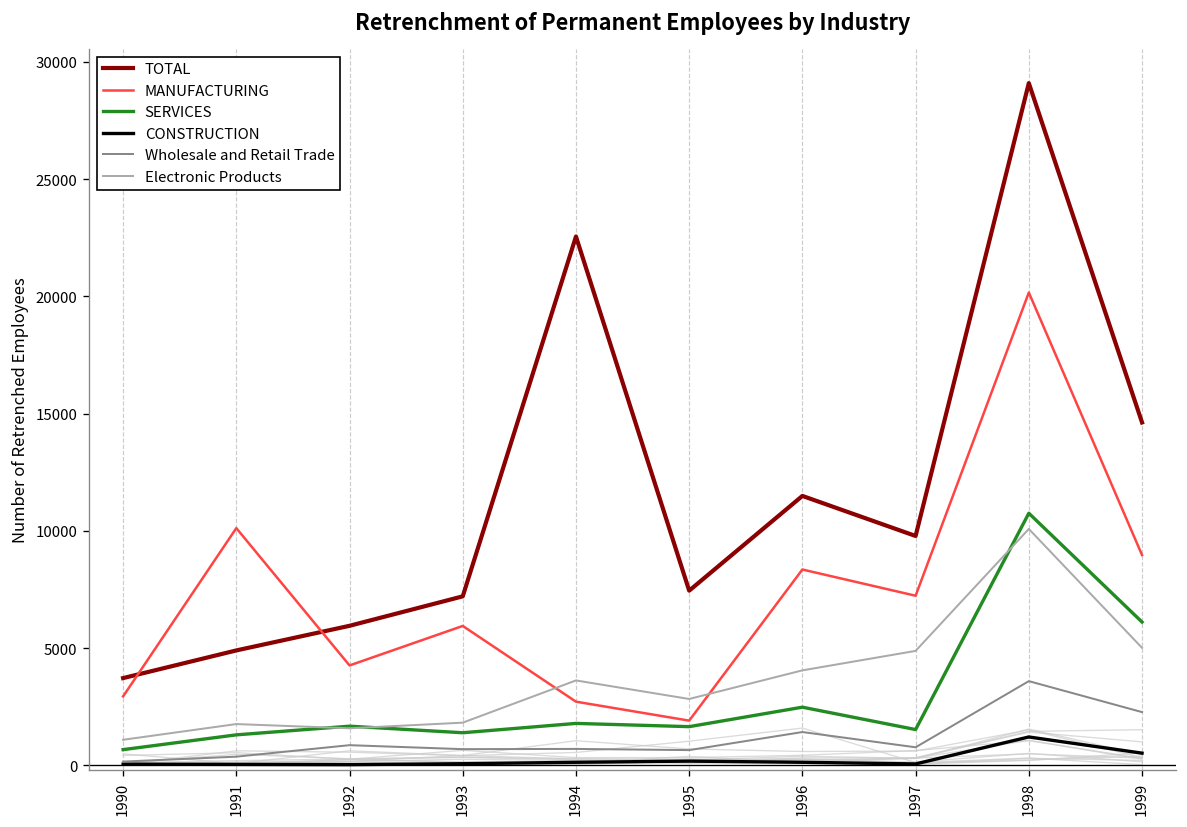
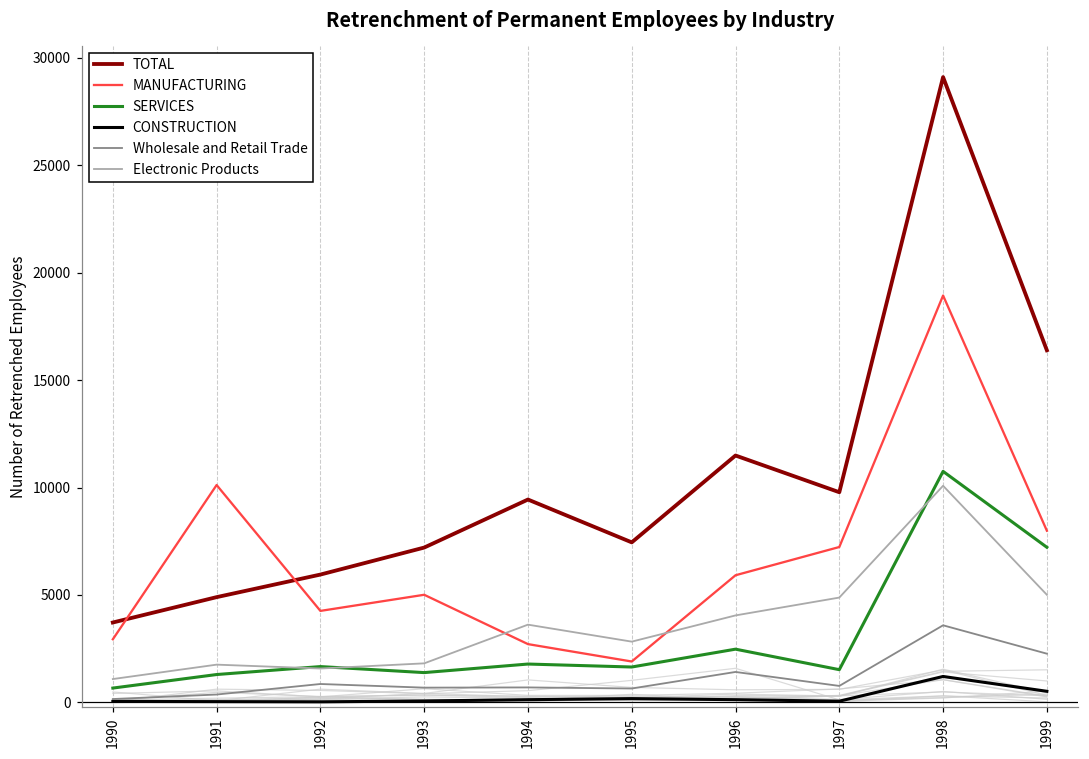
  {
    "TOTAL": {
      "1990": 3700,
      "1991": 4900,
      "1992": 6000,
      "1993": 7200,
-     "1994": 22600,
+     "1994": 9400,
      "1995": 7400,
      "1996": 11500,
      "1997": 9800,
      "1998": 29100,
-     "1999": 14600
+     "1999": 16400
    },
    "MANUFACTURING": {
      "1990": 2900,
      "1991": 10100,
      "1992": 4300,
-     "1993": 5900,
+     "1993": 5000,
      "1994": 2700,
      "1995": 1900,
-     "1996": 8400,
+     "1996": 5900,
      "1997": 7200,
-     "1998": 20200,
-     "1999": 9000
+     "1998": 18900,
+     "1999": 8000
    },
    "SERVICES": {
      "1990": 700,
      "1991": 1300,
      "1993": 1400,
      "1994": 1800,
      "1995": 1700,
      "1996": 2500,
      "1997": 1500,
      "1998": 10800,
-     "1999": 6100
+     "1999": 7200
    },
    "CONSTRUCTION": {
      "1998": 1200
    }
  }
